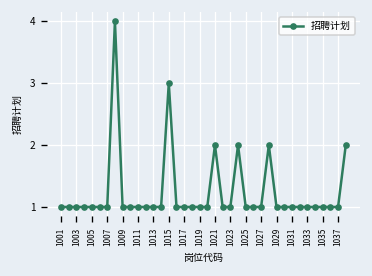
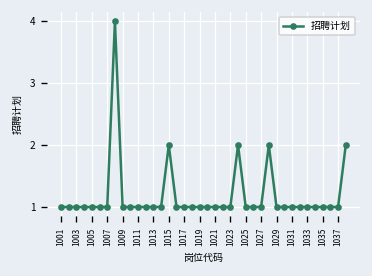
  {
    "1001": 1,
    "1003": 1,
    "1005": 1,
    "1007": 1,
    "1009": 1,
    "1011": 1,
    "1013": 1,
-   "1015": 3,
+   "1015": 2,
    "1017": 1,
    "1019": 1,
-   "1021": 2,
+   "1021": 1,
    "1023": 1,
    "1025": 1,
    "1027": 1,
    "1029": 1,
    "1031": 1,
    "1033": 1,
    "1035": 1,
    "1037": 1
  }
